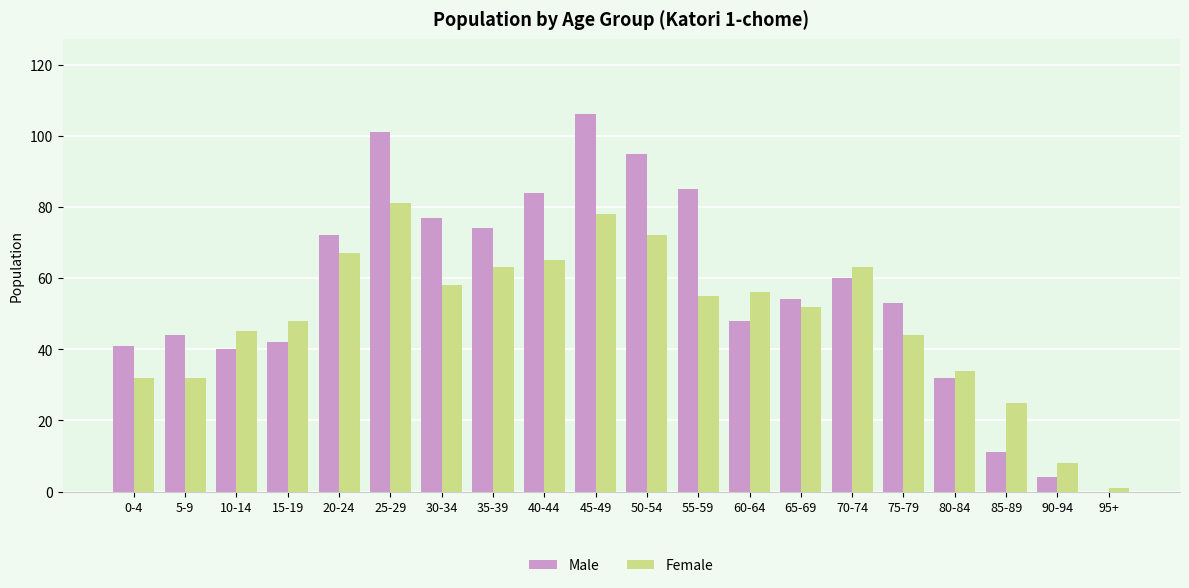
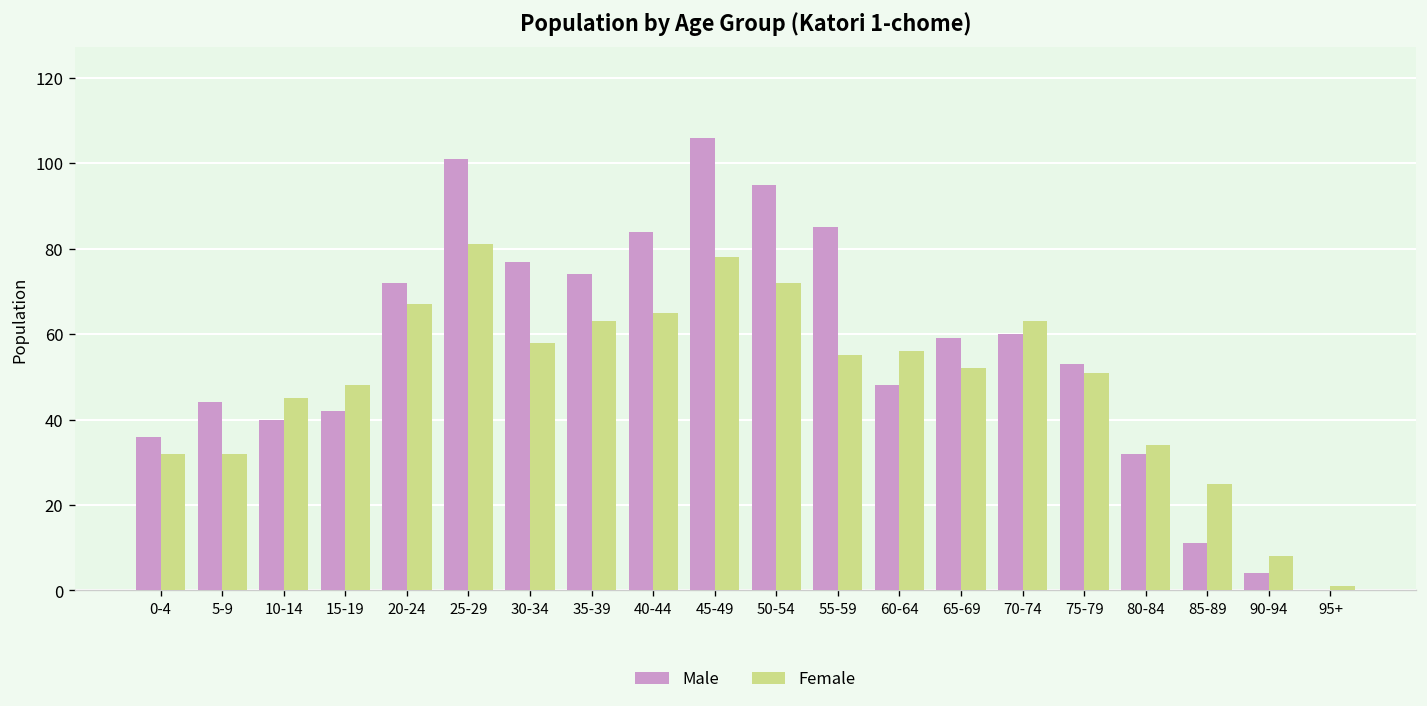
  {
    "Male": {
-     "0-4": 41,
+     "0-4": 36,
      "5-9": 44,
      "10-14": 40,
      "15-19": 42,
      "20-24": 72,
      "25-29": 101,
      "30-34": 77,
      "35-39": 74,
      "40-44": 84,
      "45-49": 106,
      "50-54": 95,
      "55-59": 85,
      "60-64": 48,
-     "65-69": 54,
+     "65-69": 59,
      "70-74": 60,
      "75-79": 53,
      "80-84": 32,
      "85-89": 11,
      "90-94": 4,
      "95+": 0
    },
    "Female": {
      "0-4": 32,
      "5-9": 32,
      "10-14": 45,
      "15-19": 48,
      "20-24": 67,
      "25-29": 81,
      "30-34": 58,
      "35-39": 63,
      "40-44": 65,
      "45-49": 78,
      "50-54": 72,
      "55-59": 55,
      "60-64": 56,
      "65-69": 52,
      "70-74": 63,
-     "75-79": 44,
+     "75-79": 51,
      "80-84": 34,
      "85-89": 25,
      "90-94": 8,
      "95+": 1
    }
  }
